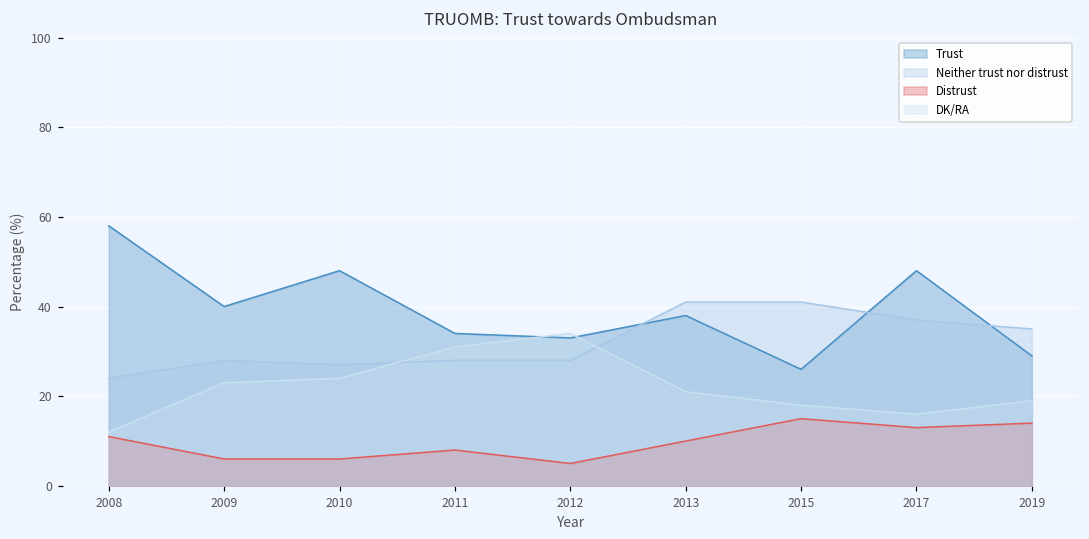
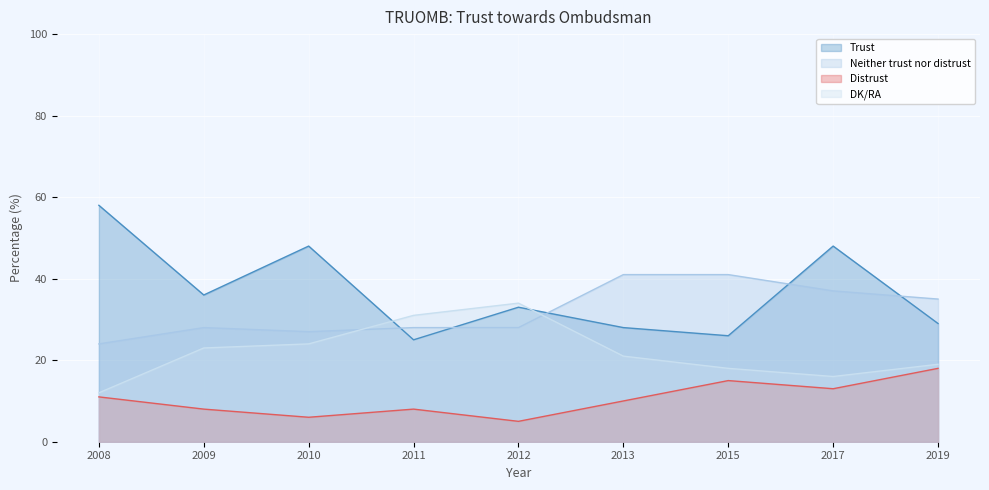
  {
    "Trust": {
      "2008": 58,
-     "2009": 40,
+     "2009": 36,
      "2010": 48,
-     "2011": 34,
+     "2011": 25,
      "2012": 33,
-     "2013": 38,
+     "2013": 28,
      "2015": 26,
      "2017": 48,
      "2019": 29
    },
    "Distrust": {
      "2008": 11,
-     "2009": 6,
+     "2009": 8,
      "2010": 6,
      "2011": 8,
      "2012": 5,
      "2013": 10,
      "2015": 15,
      "2017": 13,
-     "2019": 14
+     "2019": 18
    }
  }
